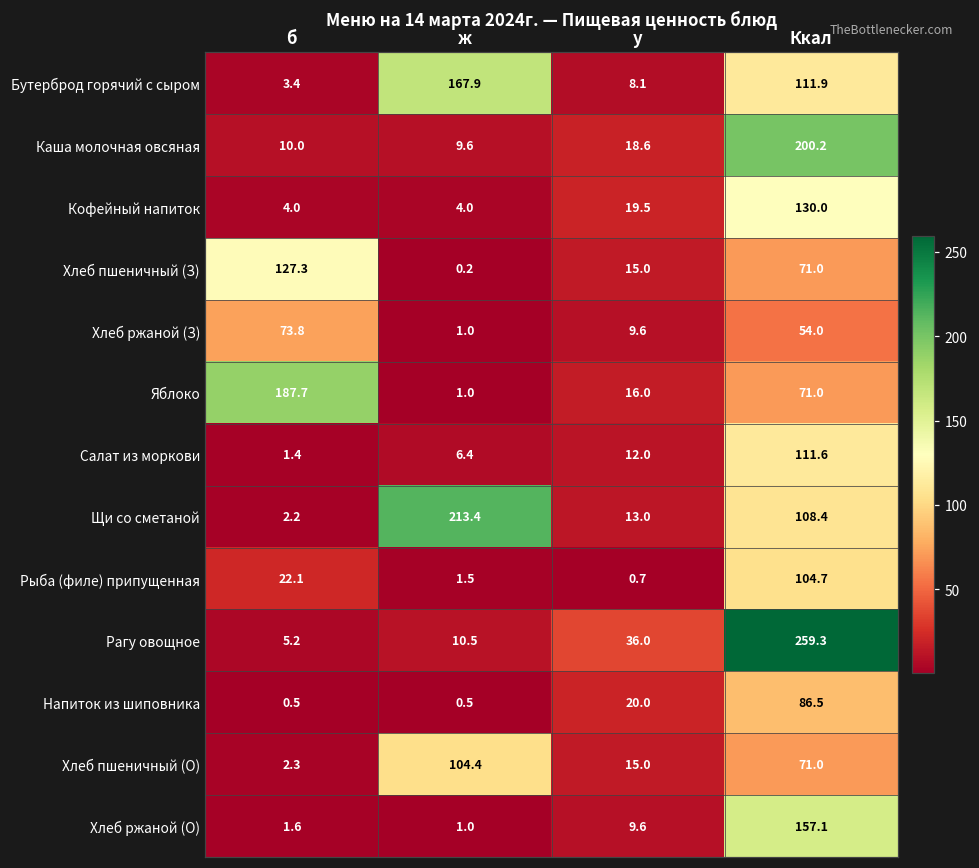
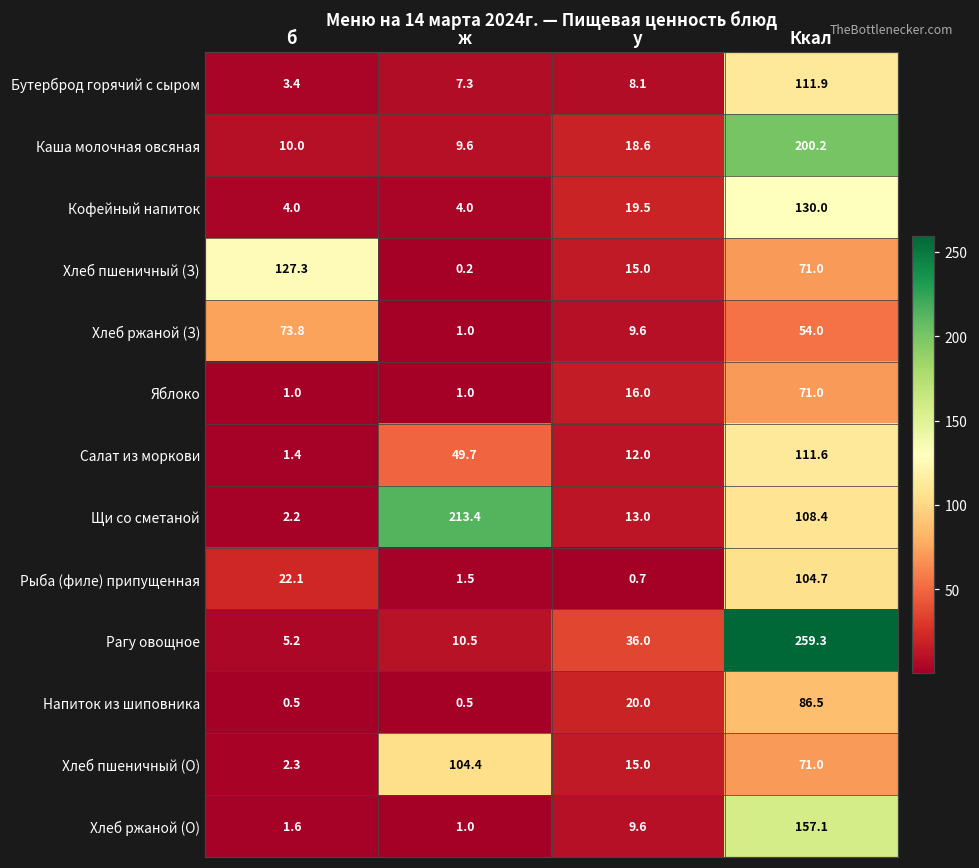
  {
    "Бутерброд горячий с сыром": {
      "б": 3.4,
-     "ж": 167.9,
+     "ж": 7.3,
      "у": 8.1,
      "Ккал": 111.9
    },
    "Каша молочная овсяная": {
      "б": 10.0,
      "ж": 9.6,
      "у": 18.6,
      "Ккал": 200.2
    },
    "Кофейный напиток": {
      "б": 4.0,
      "ж": 4.0,
      "у": 19.5,
      "Ккал": 130.0
    },
    "Хлеб пшеничный (З)": {
      "б": 127.3,
      "ж": 0.2,
      "у": 15.0,
      "Ккал": 71.0
    },
    "Хлеб ржаной (З)": {
      "б": 73.8,
      "ж": 1.0,
      "у": 9.6,
      "Ккал": 54.0
    },
    "Яблоко": {
-     "б": 187.7,
+     "б": 1.0,
      "ж": 1.0,
      "у": 16.0,
      "Ккал": 71.0
    },
    "Салат из моркови": {
      "б": 1.4,
-     "ж": 6.4,
+     "ж": 49.7,
      "у": 12.0,
      "Ккал": 111.6
    },
    "Щи со сметаной": {
      "б": 2.2,
      "ж": 213.4,
      "у": 13.0,
      "Ккал": 108.4
    },
    "Рыба (филе) припущенная": {
      "б": 22.1,
      "ж": 1.5,
      "у": 0.7,
      "Ккал": 104.7
    },
    "Рагу овощное": {
      "б": 5.2,
      "ж": 10.5,
      "у": 36.0,
      "Ккал": 259.3
    },
    "Напиток из шиповника": {
      "б": 0.5,
      "ж": 0.5,
      "у": 20.0,
      "Ккал": 86.5
    },
    "Хлеб пшеничный (О)": {
      "б": 2.3,
      "ж": 104.4,
      "у": 15.0,
      "Ккал": 71.0
    },
    "Хлеб ржаной (О)": {
      "б": 1.6,
      "ж": 1.0,
      "у": 9.6,
      "Ккал": 157.1
    }
  }
